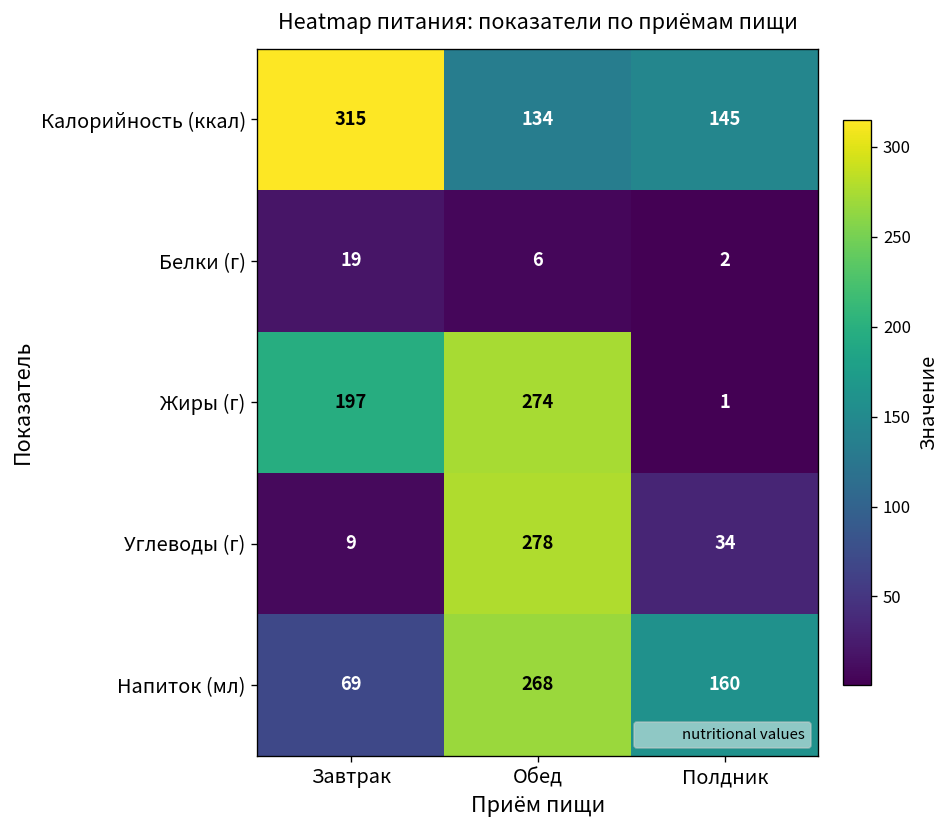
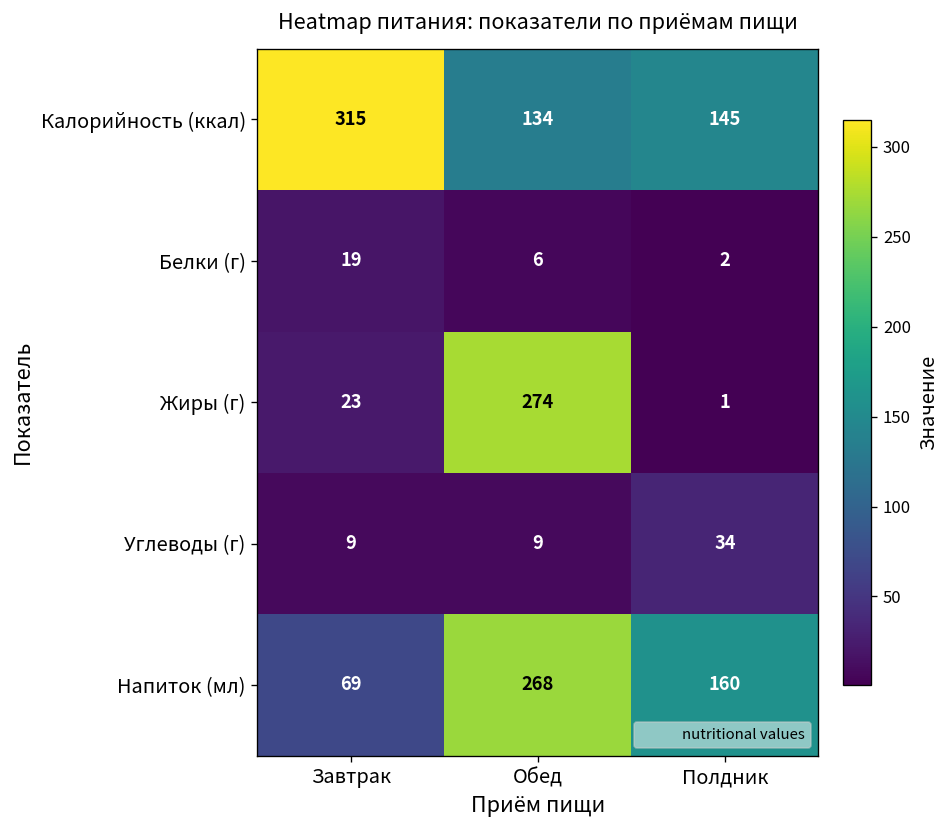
  {
    "Калорийность (ккал)": {
      "Завтрак": 315,
      "Обед": 134,
      "Полдник": 145
    },
    "Белки (г)": {
      "Завтрак": 19,
      "Обед": 6,
      "Полдник": 2
    },
    "Жиры (г)": {
-     "Завтрак": 197,
+     "Завтрак": 23,
      "Обед": 274,
      "Полдник": 1
    },
    "Углеводы (г)": {
      "Завтрак": 9,
-     "Обед": 278,
+     "Обед": 9,
      "Полдник": 34
    },
    "Напиток (мл)": {
      "Завтрак": 69,
      "Обед": 268,
      "Полдник": 160
    }
  }
